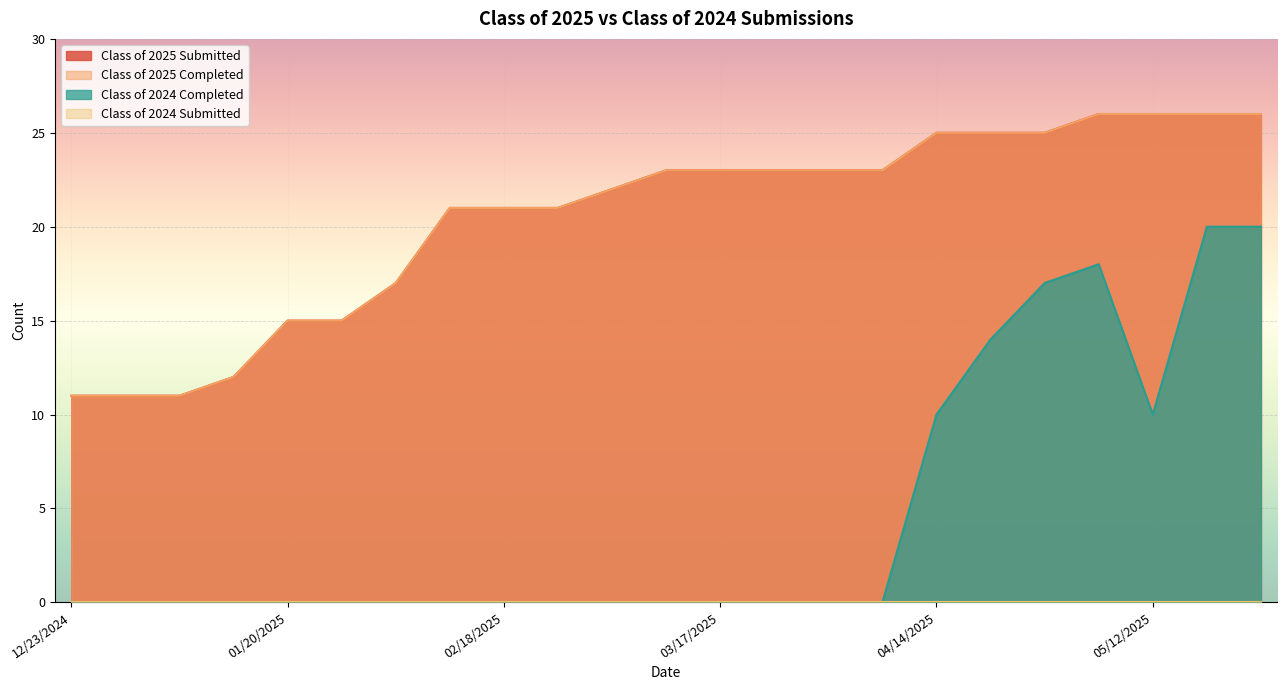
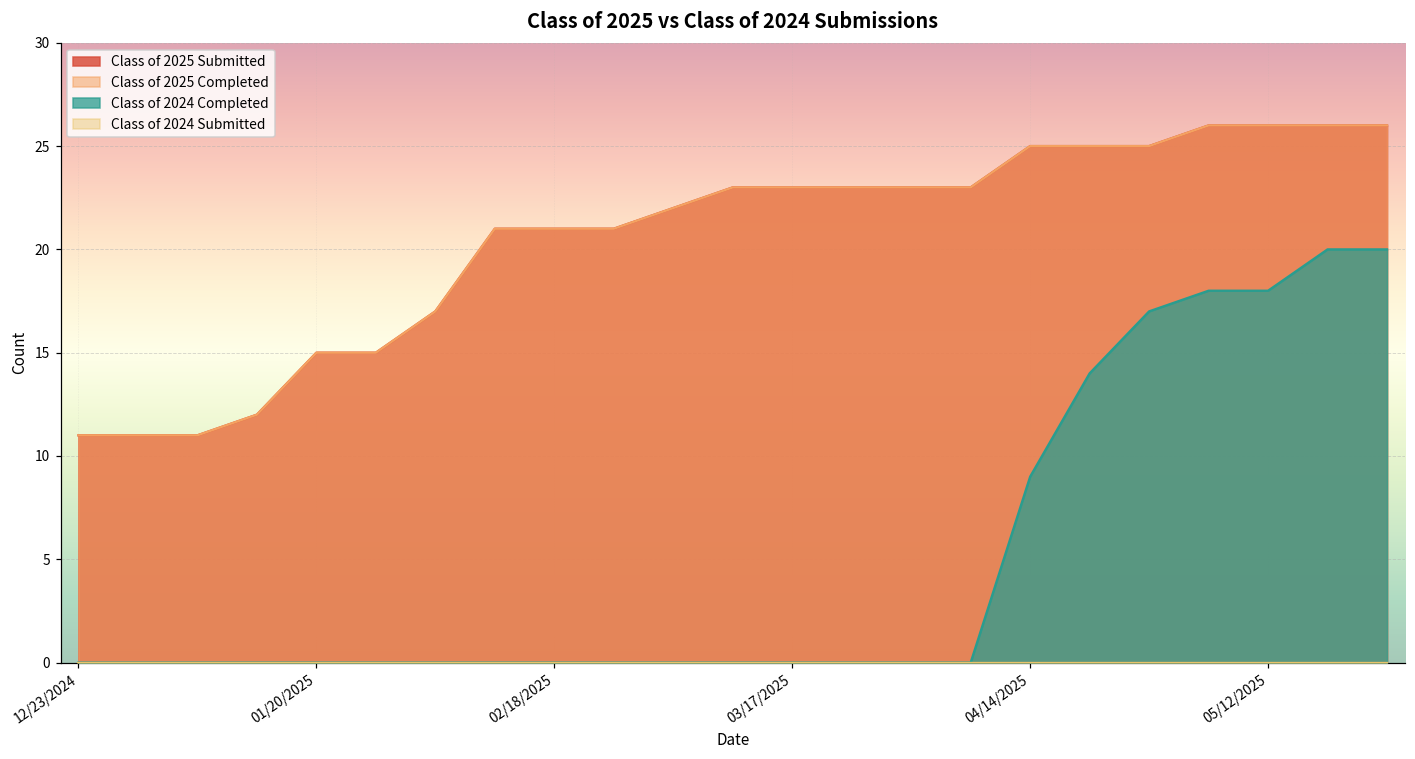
  {
    "Class of 2024 Completed": {
-     "04/14/2025": 10,
-     "05/12/2025": 10
+     "04/14/2025": 9,
+     "05/12/2025": 18
    }
  }
